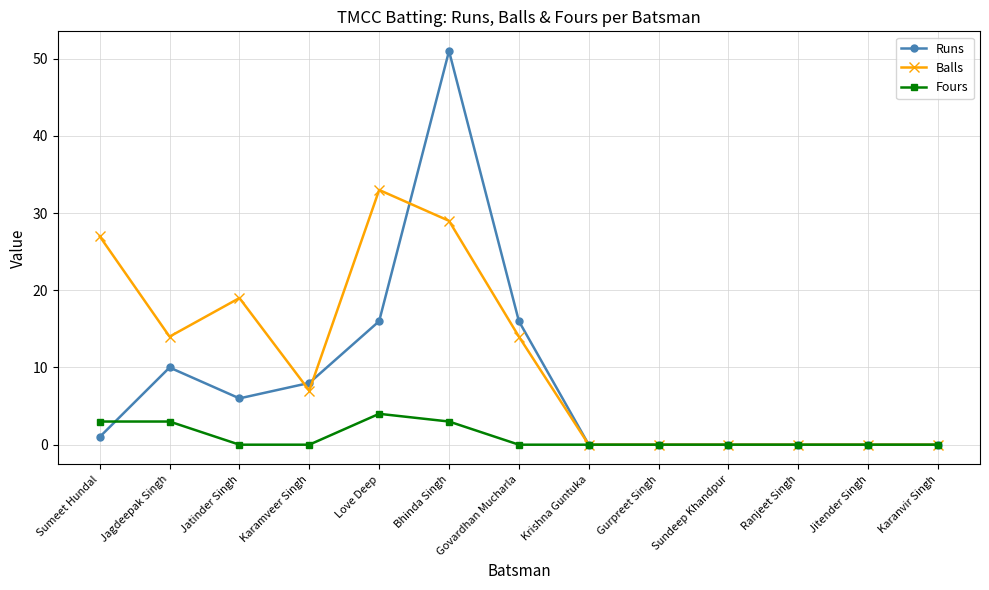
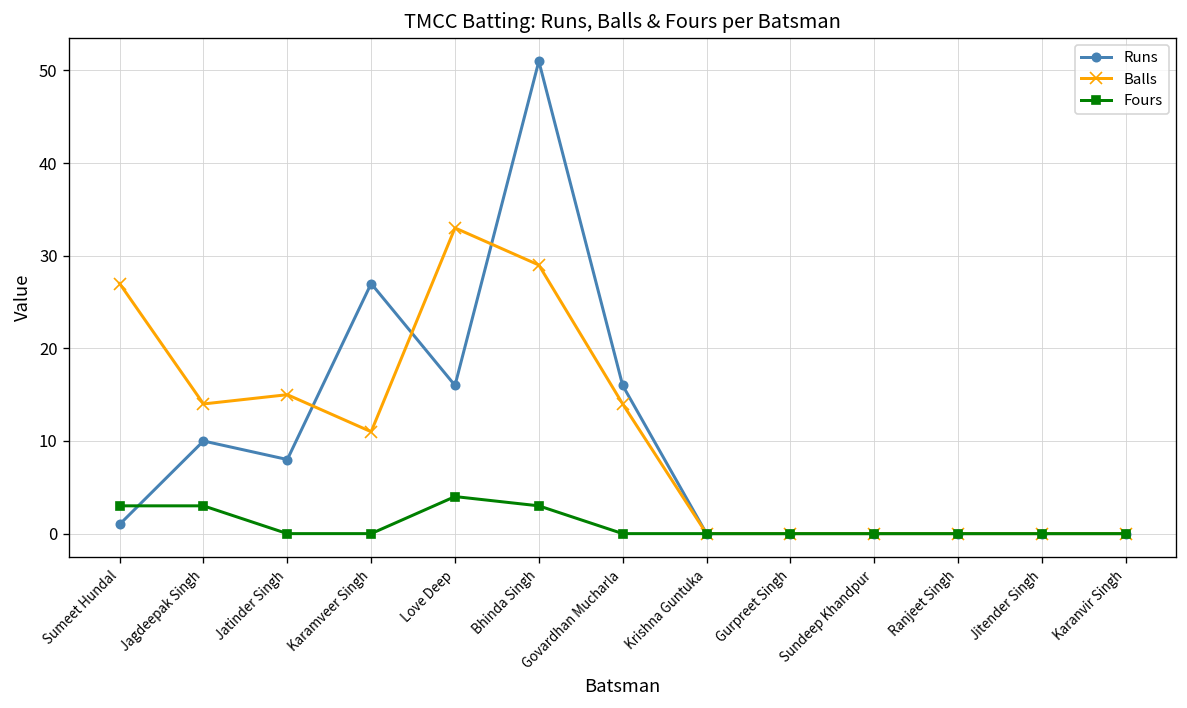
  {
    "Runs": {
      "Sumeet Hundal": 1,
      "Jagdeepak Singh": 10,
-     "Jatinder Singh": 6,
-     "Karamveer Singh": 8,
+     "Jatinder Singh": 8,
+     "Karamveer Singh": 27,
      "Love Deep": 16,
      "Bhinda Singh": 51,
      "Govardhan Mucharla": 16
    },
    "Balls": {
      "Sumeet Hundal": 27,
      "Jagdeepak Singh": 14,
-     "Jatinder Singh": 19,
-     "Karamveer Singh": 7,
+     "Jatinder Singh": 15,
+     "Karamveer Singh": 11,
      "Love Deep": 33,
      "Bhinda Singh": 29,
      "Govardhan Mucharla": 14
    },
    "Fours": {
      "Sumeet Hundal": 3,
      "Jagdeepak Singh": 3,
      "Jatinder Singh": 0,
      "Karamveer Singh": 0,
      "Love Deep": 4,
      "Bhinda Singh": 3,
      "Govardhan Mucharla": 0
    }
  }
